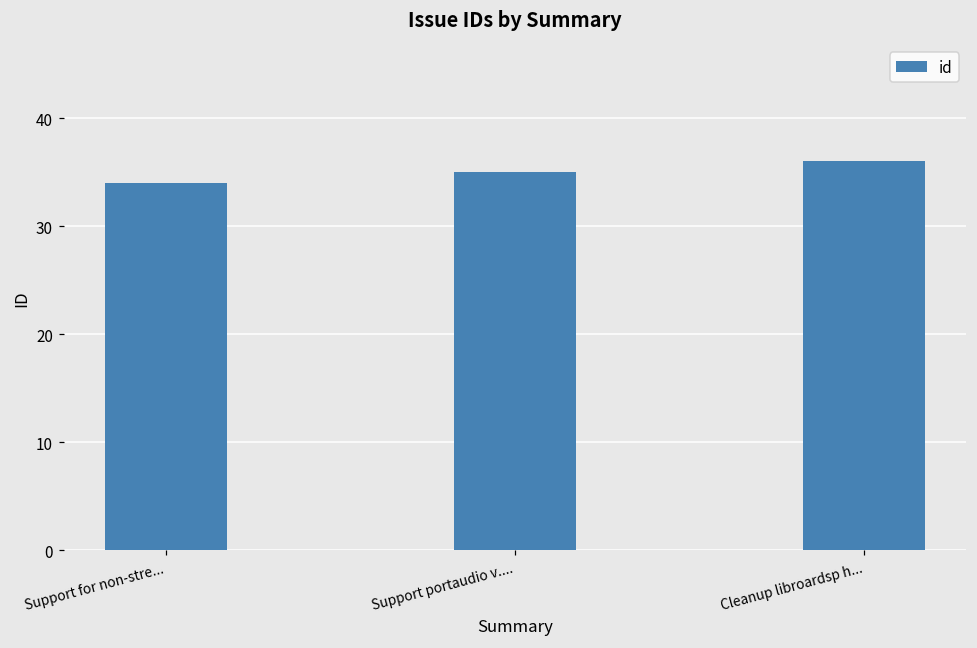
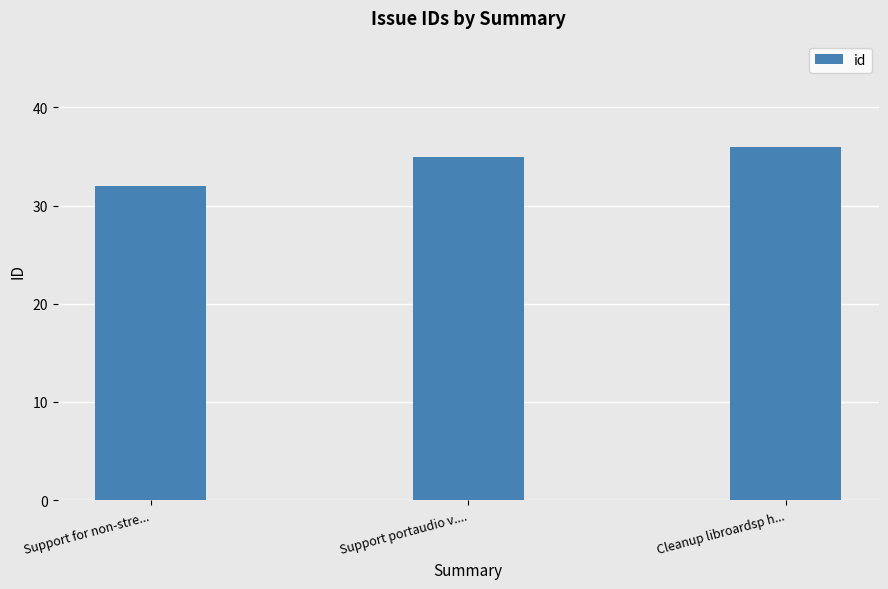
  {
-   "Support for non-stre...": 34,
+   "Support for non-stre...": 32,
    "Support portaudio v....": 35,
    "Cleanup libroardsp h...": 36
  }
